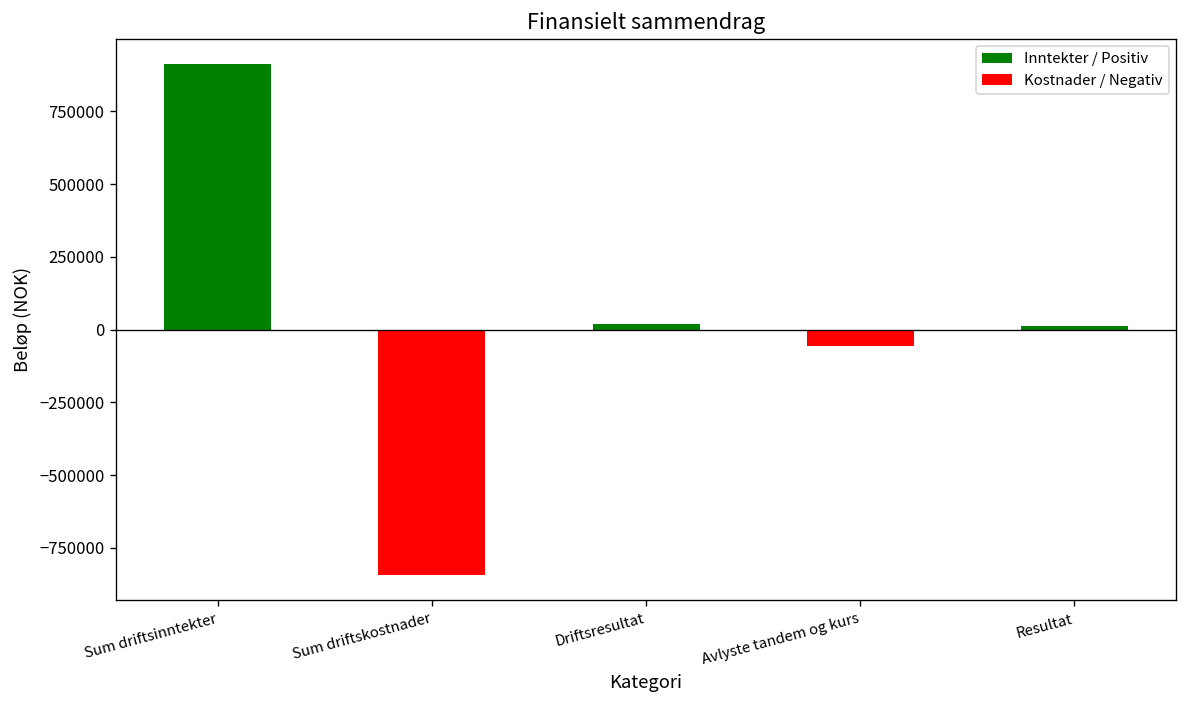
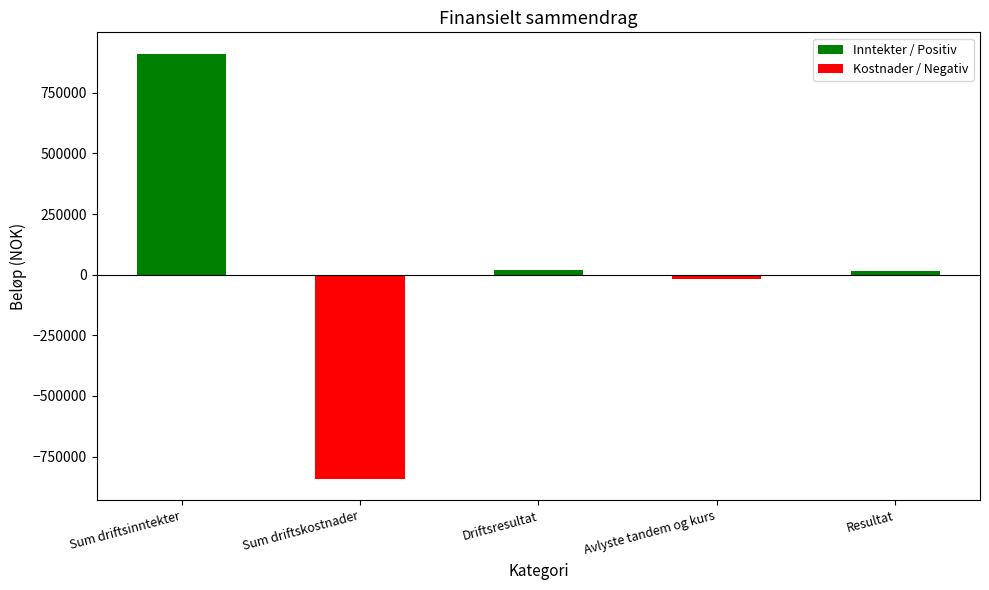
  {
    "Inntekter / Positiv": {
      "Sum driftsinntekter": 910000,
      "Sum driftskostnader": 0,
      "Driftsresultat": 20000,
      "Avlyste tandem og kurs": 0,
      "Resultat": 10000
    },
    "Kostnader / Negativ": {
      "Sum driftsinntekter": 0,
      "Sum driftskostnader": -840000,
      "Driftsresultat": 0,
-     "Avlyste tandem og kurs": -60000,
+     "Avlyste tandem og kurs": -20000,
      "Resultat": 0
    }
  }
